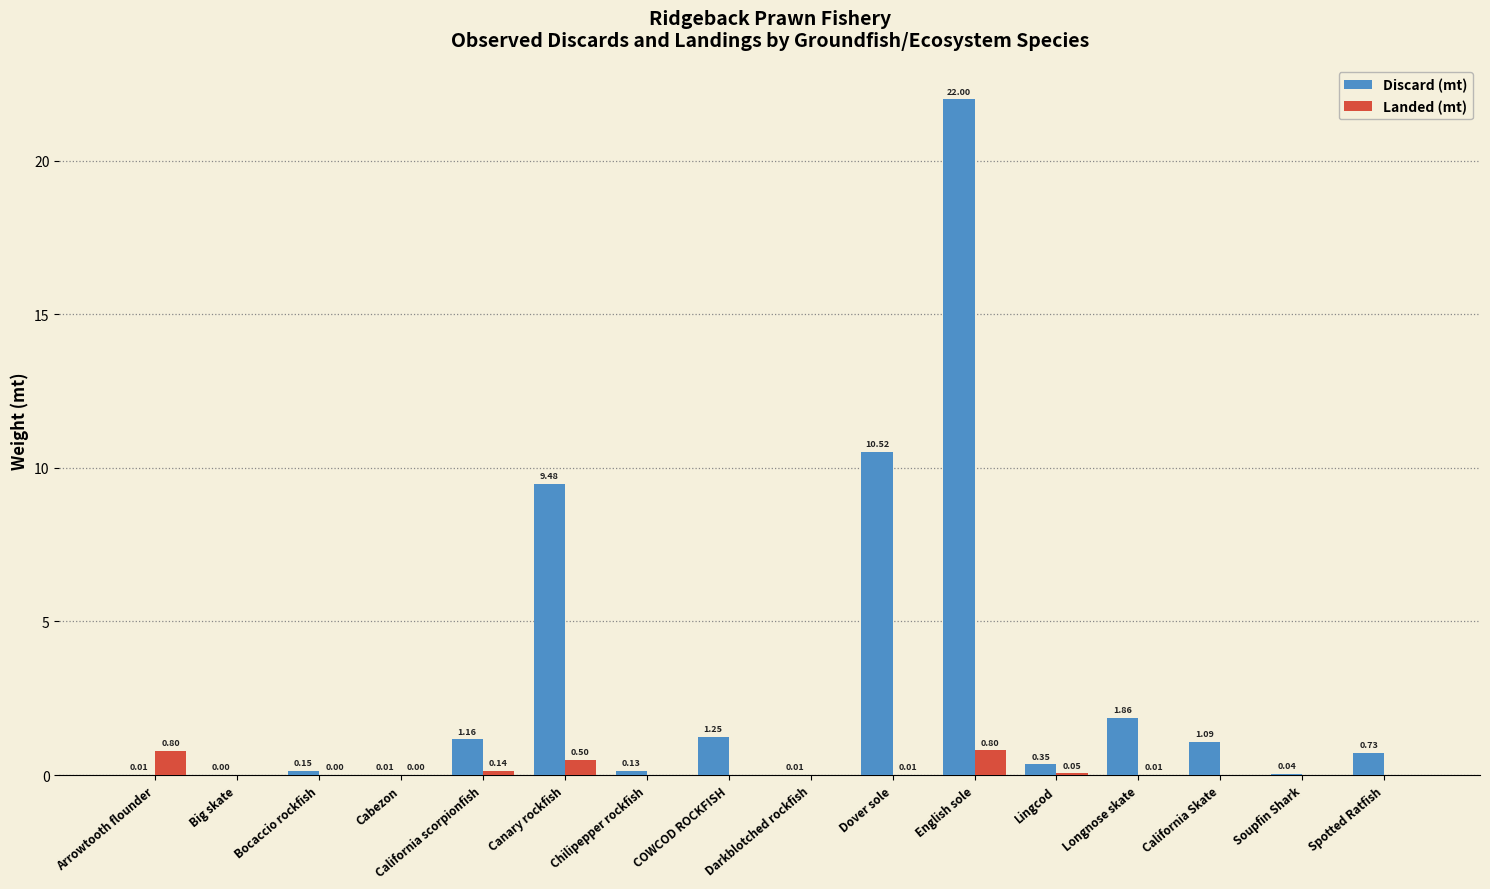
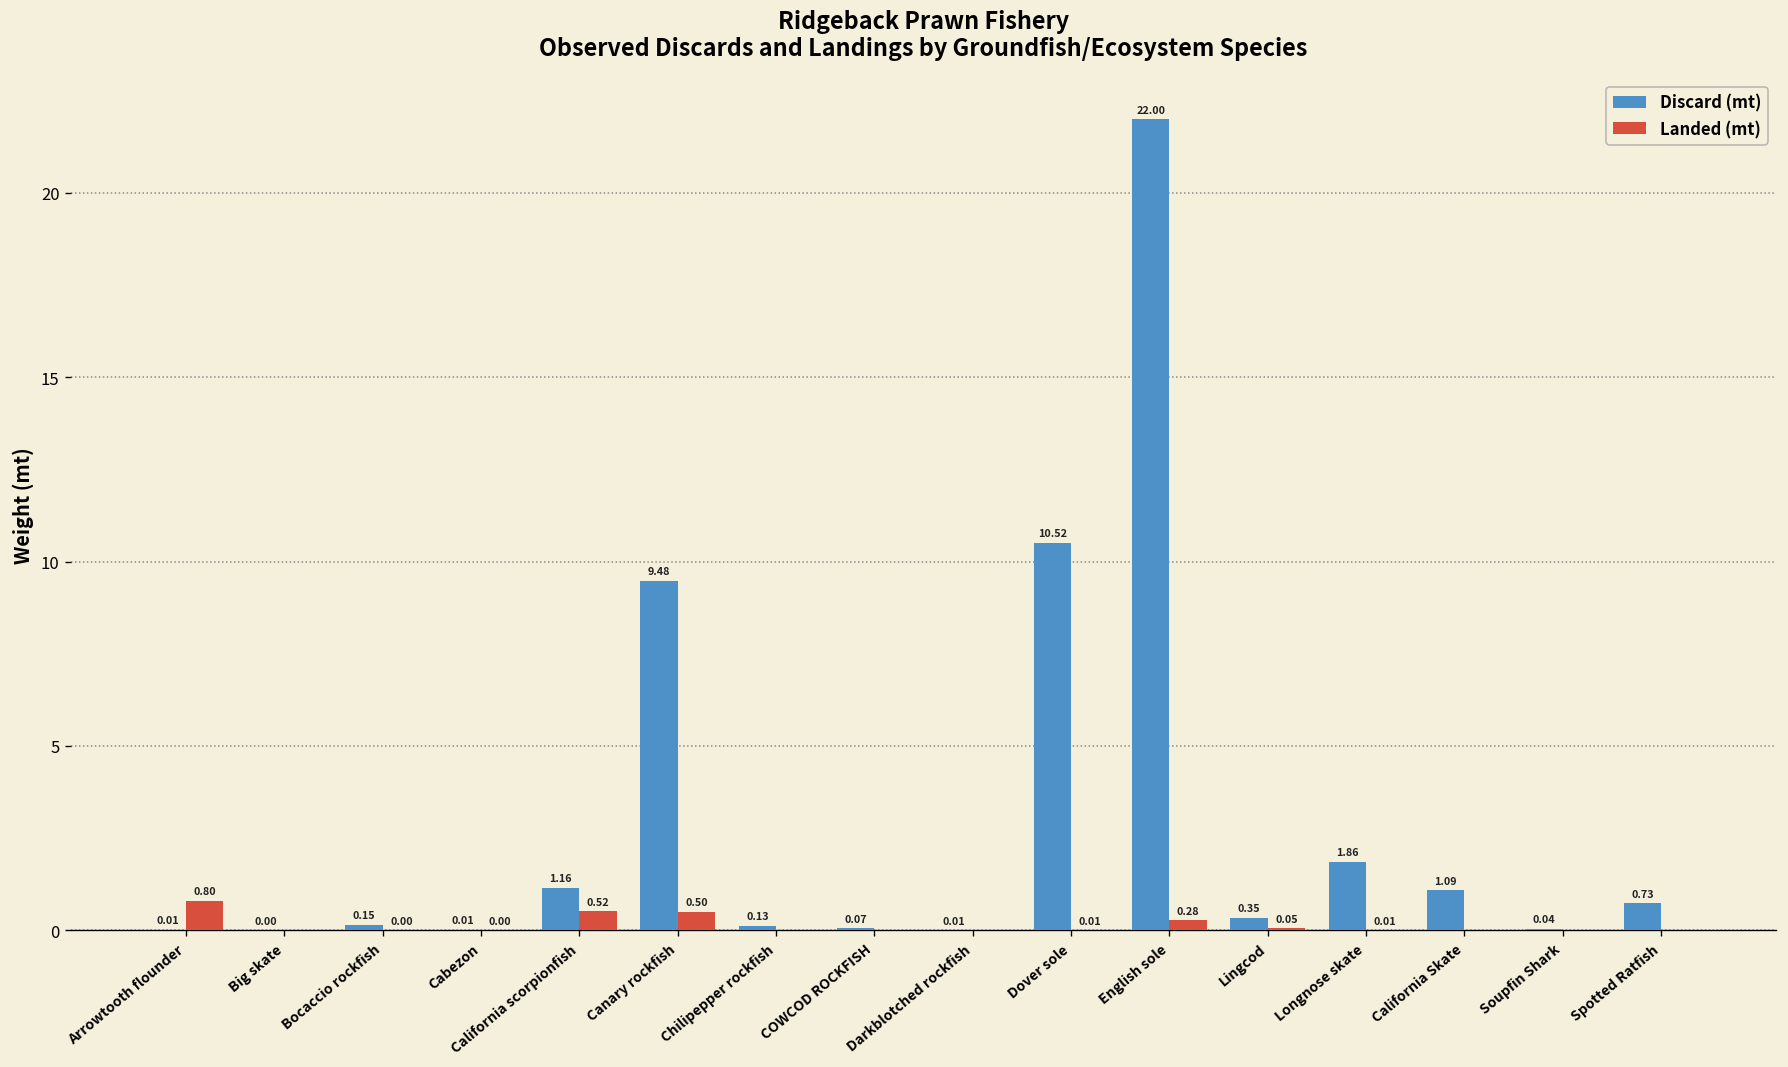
  {
    "Discard (mt)": {
      "Arrowtooth flounder": 0.01,
      "Big skate": 0.00,
      "Bocaccio rockfish": 0.15,
      "Cabezon": 0.01,
      "California scorpionfish": 1.16,
      "Canary rockfish": 9.48,
      "Chilipepper rockfish": 0.13,
-     "COWCOD ROCKFISH": 1.25,
+     "COWCOD ROCKFISH": 0.07,
      "Darkblotched rockfish": 0.01,
      "Dover sole": 10.52,
      "English sole": 22.00,
      "Lingcod": 0.35,
      "Longnose skate": 1.86,
      "California Skate": 1.09,
      "Soupfin Shark": 0.04,
      "Spotted Ratfish": 0.73
    },
    "Landed (mt)": {
      "Arrowtooth flounder": 0.80,
      "Bocaccio rockfish": 0.00,
      "Cabezon": 0.00,
-     "California scorpionfish": 0.14,
+     "California scorpionfish": 0.52,
      "Canary rockfish": 0.50,
      "Dover sole": 0.01,
-     "English sole": 0.80,
+     "English sole": 0.28,
      "Lingcod": 0.05,
      "Longnose skate": 0.01
    }
  }
